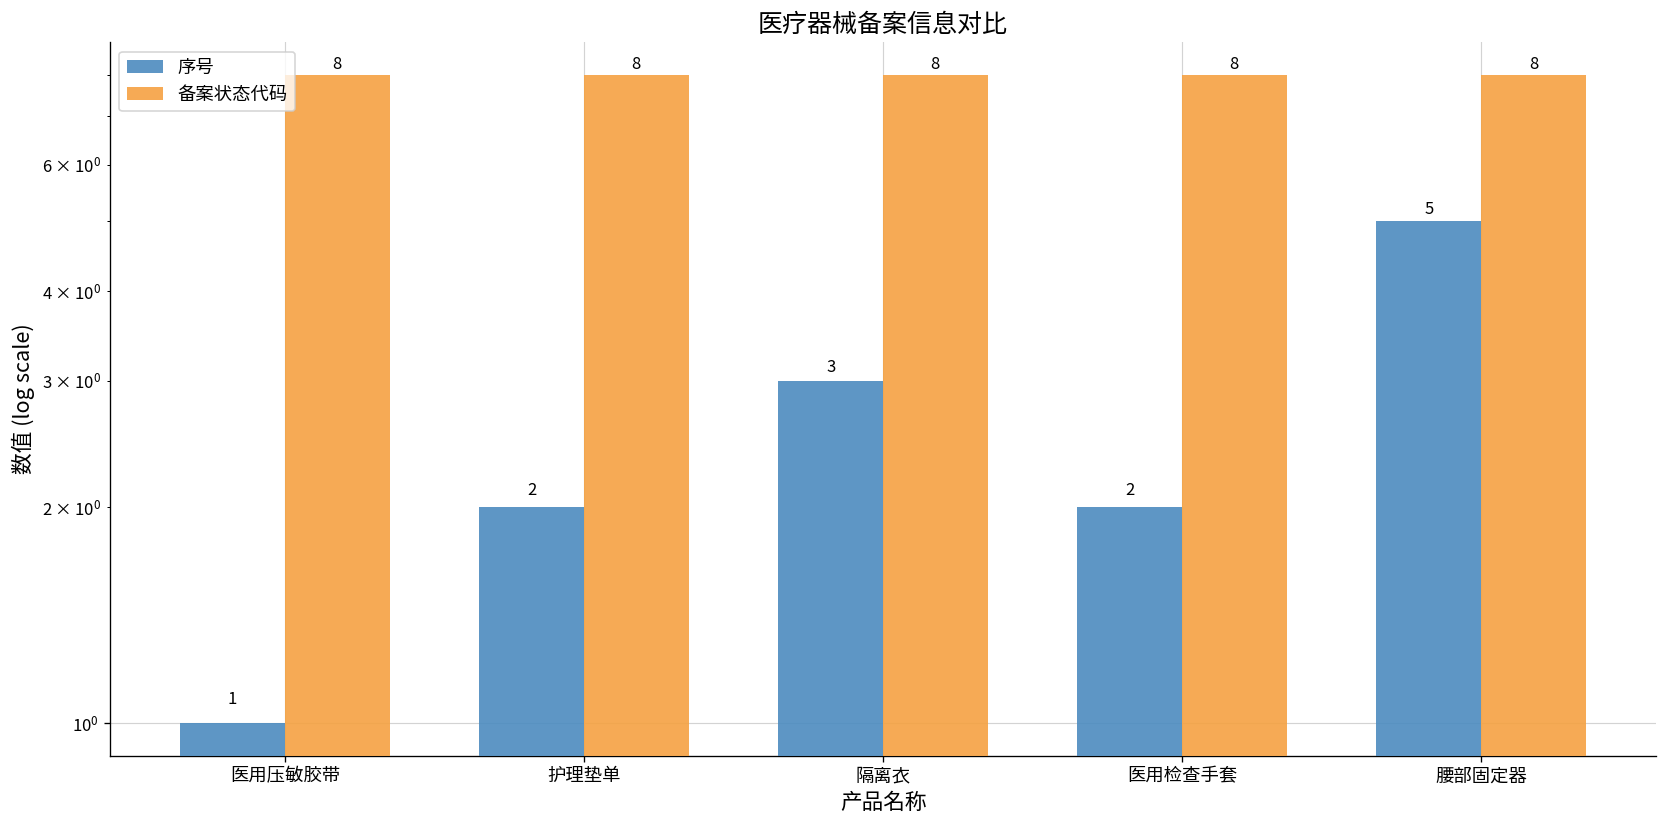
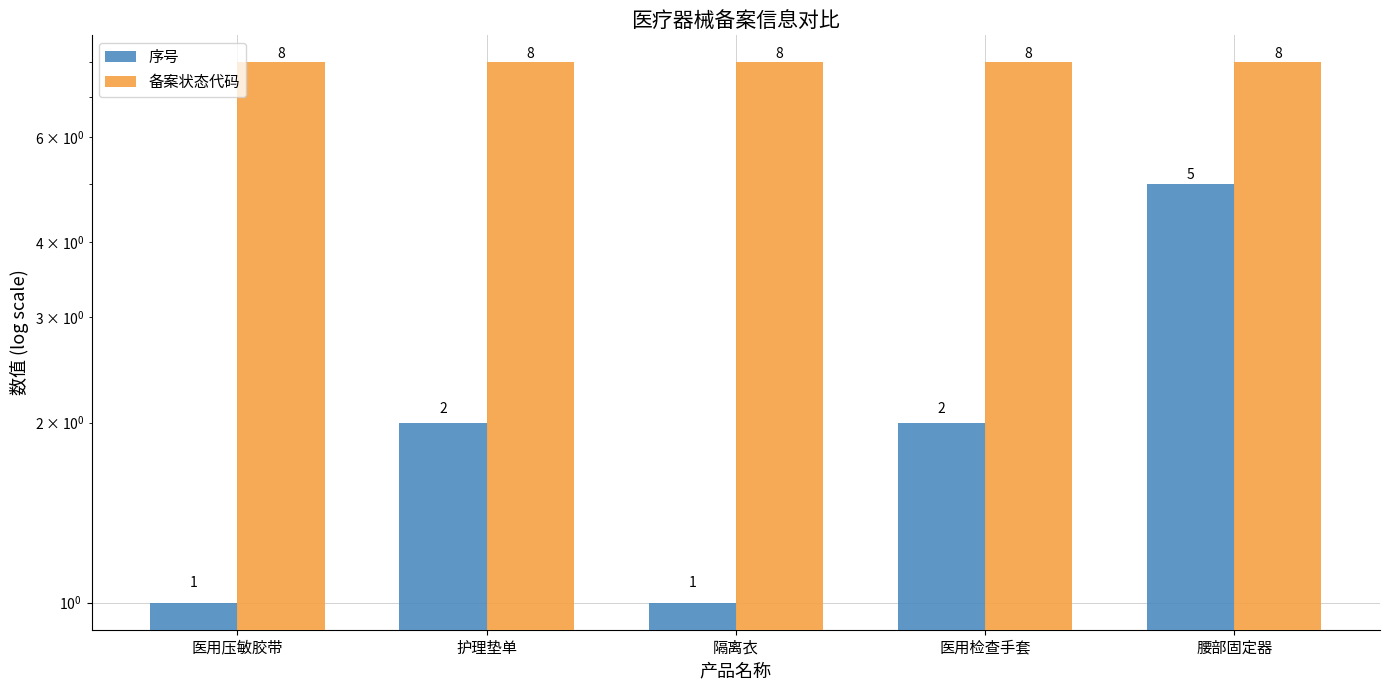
  {
    "序号": {
      "医用压敏胶带": 1,
      "护理垫单": 2,
-     "隔离衣": 3,
+     "隔离衣": 1,
      "医用检查手套": 2,
      "腰部固定器": 5
    },
    "备案状态代码": {
      "医用压敏胶带": 8,
      "护理垫单": 8,
      "隔离衣": 8,
      "医用检查手套": 8,
      "腰部固定器": 8
    }
  }
